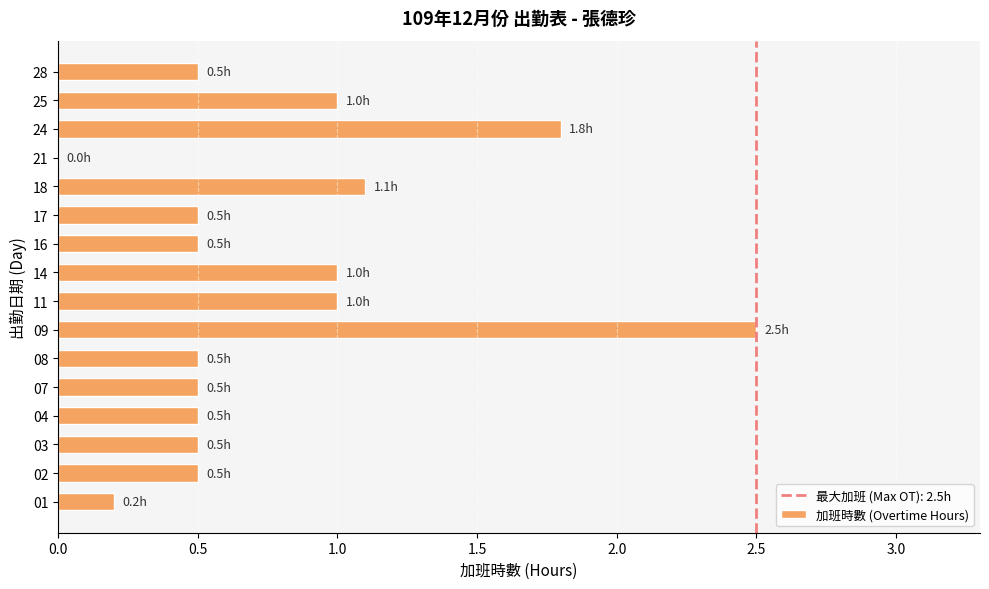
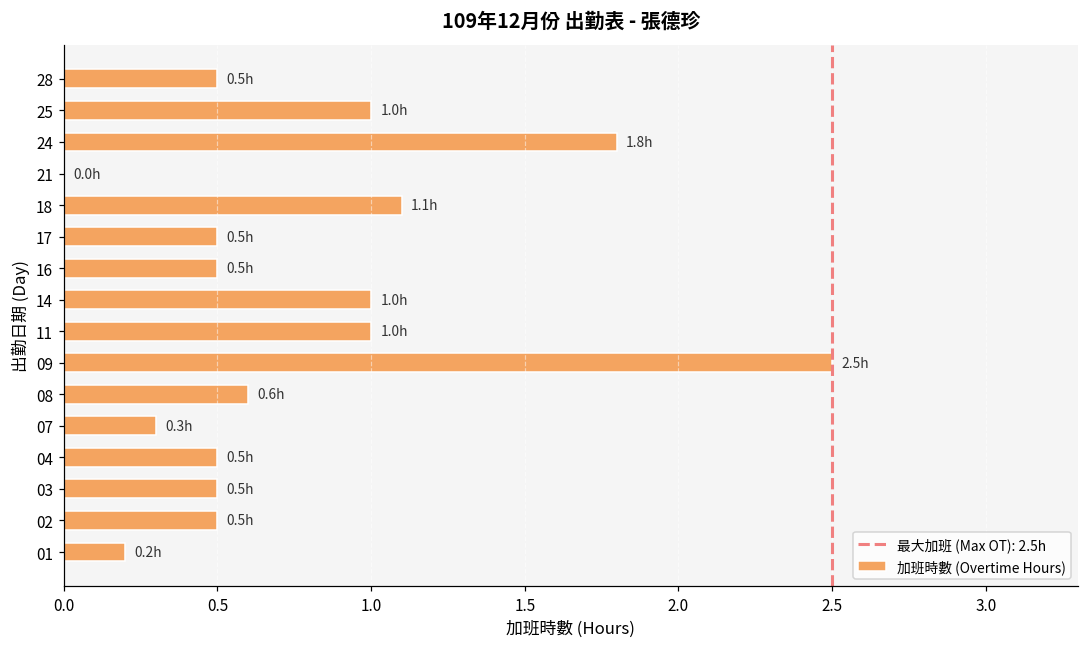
  {
    "28": "0.5h",
    "25": "1.0h",
    "24": "1.8h",
    "21": "0.0h",
    "18": "1.1h",
    "17": "0.5h",
    "16": "0.5h",
    "14": "1.0h",
    "11": "1.0h",
    "09": "2.5h",
-   "08": "0.5h",
-   "07": "0.5h",
+   "08": "0.6h",
+   "07": "0.3h",
    "04": "0.5h",
    "03": "0.5h",
    "02": "0.5h",
    "01": "0.2h"
  }
